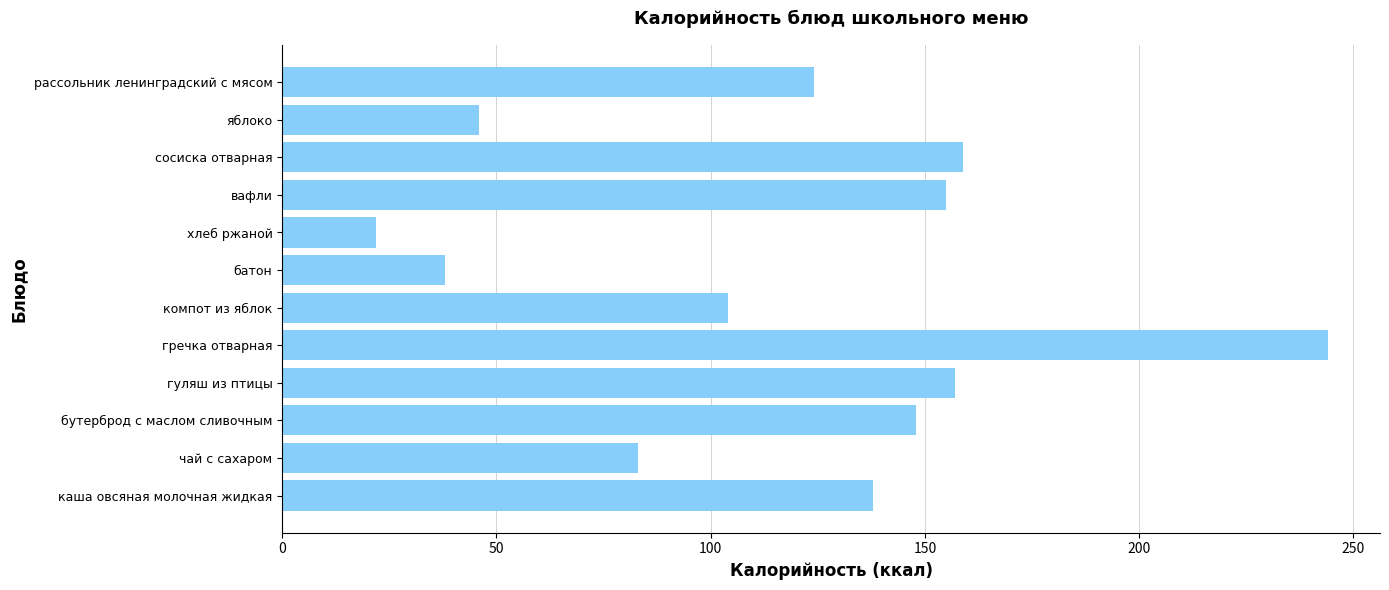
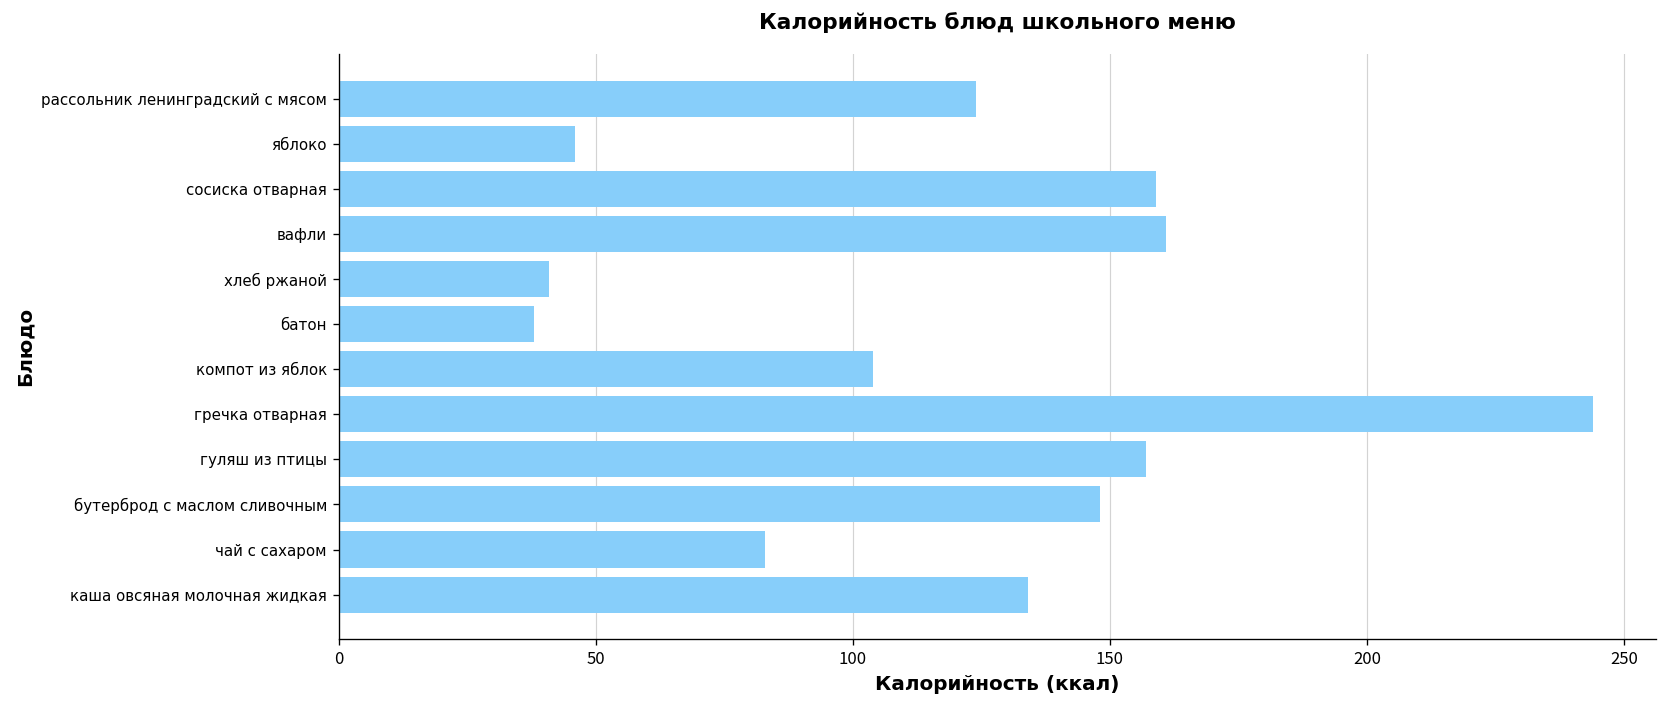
  {
    "рассольник ленинградский с мясом": 124,
    "яблоко": 46,
    "сосиска отварная": 159,
-   "вафли": 155,
-   "хлеб ржаной": 22,
+   "вафли": 161,
+   "хлеб ржаной": 41,
    "батон": 38,
    "компот из яблок": 104,
    "гречка отварная": 244,
    "гуляш из птицы": 157,
    "бутерброд с маслом сливочным": 148,
    "чай с сахаром": 83,
-   "каша овсяная молочная жидкая": 138
+   "каша овсяная молочная жидкая": 134
  }
